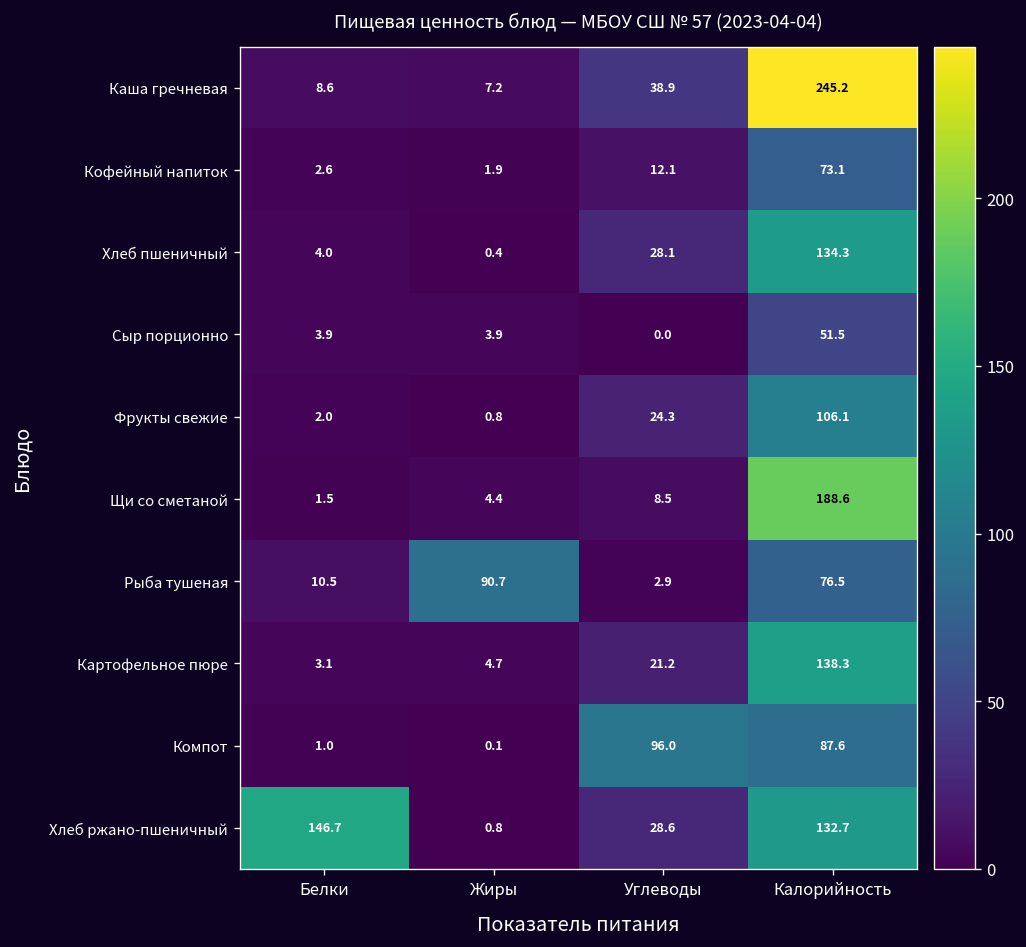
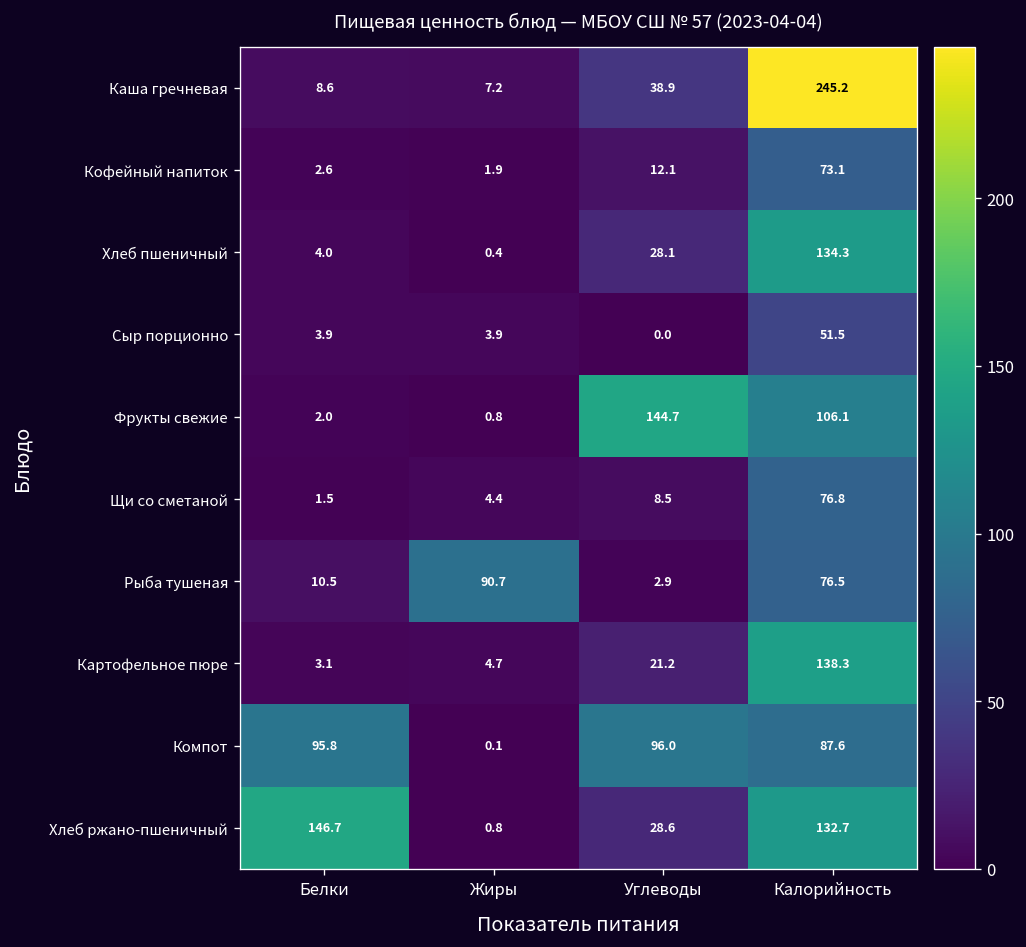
  {
    "Каша гречневая": {
      "Белки": 8.6,
      "Жиры": 7.2,
      "Углеводы": 38.9,
      "Калорийность": 245.2
    },
    "Кофейный напиток": {
      "Белки": 2.6,
      "Жиры": 1.9,
      "Углеводы": 12.1,
      "Калорийность": 73.1
    },
    "Хлеб пшеничный": {
      "Белки": 4.0,
      "Жиры": 0.4,
      "Углеводы": 28.1,
      "Калорийность": 134.3
    },
    "Сыр порционно": {
      "Белки": 3.9,
      "Жиры": 3.9,
      "Углеводы": 0.0,
      "Калорийность": 51.5
    },
    "Фрукты свежие": {
      "Белки": 2.0,
      "Жиры": 0.8,
-     "Углеводы": 24.3,
+     "Углеводы": 144.7,
      "Калорийность": 106.1
    },
    "Щи со сметаной": {
      "Белки": 1.5,
      "Жиры": 4.4,
      "Углеводы": 8.5,
-     "Калорийность": 188.6
+     "Калорийность": 76.8
    },
    "Рыба тушеная": {
      "Белки": 10.5,
      "Жиры": 90.7,
      "Углеводы": 2.9,
      "Калорийность": 76.5
    },
    "Картофельное пюре": {
      "Белки": 3.1,
      "Жиры": 4.7,
      "Углеводы": 21.2,
      "Калорийность": 138.3
    },
    "Компот": {
-     "Белки": 1.0,
+     "Белки": 95.8,
      "Жиры": 0.1,
      "Углеводы": 96.0,
      "Калорийность": 87.6
    },
    "Хлеб ржано-пшеничный": {
      "Белки": 146.7,
      "Жиры": 0.8,
      "Углеводы": 28.6,
      "Калорийность": 132.7
    }
  }
